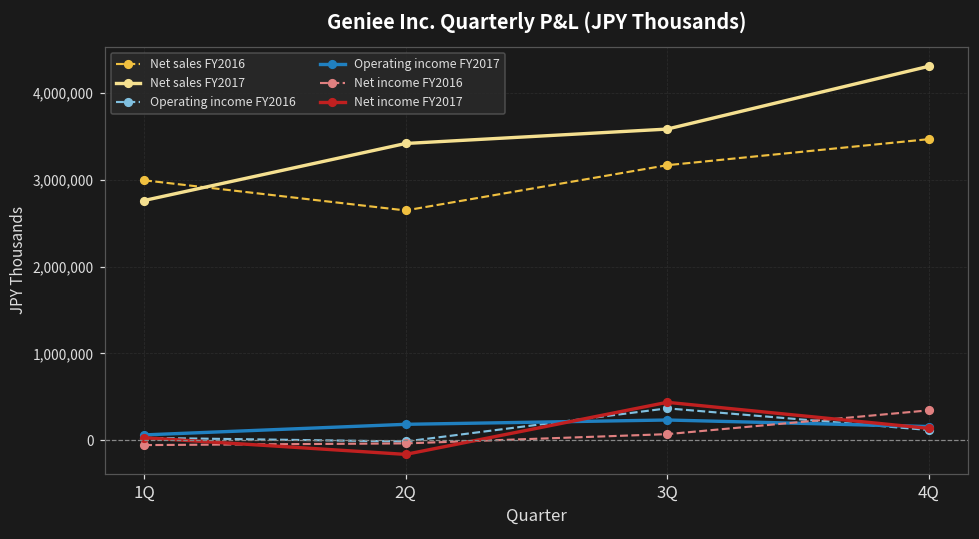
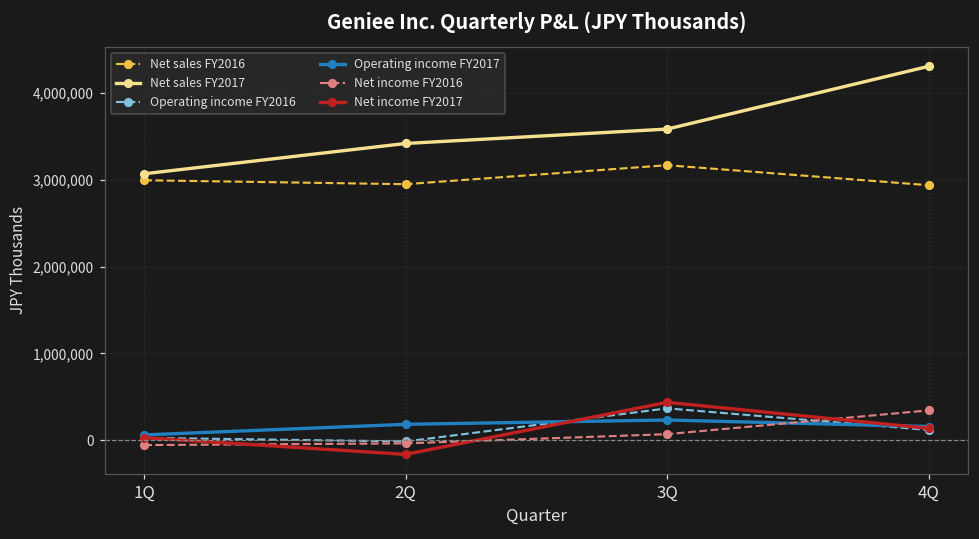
  {
    "Net sales FY2016": {
      "1Q": "3,000,000",
-     "2Q": "2,600,000",
+     "2Q": "2,900,000",
      "3Q": "3,200,000",
-     "4Q": "3,500,000"
+     "4Q": "2,900,000"
    },
    "Net sales FY2017": {
-     "1Q": "2,800,000",
+     "1Q": "3,100,000",
      "2Q": "3,400,000",
      "3Q": "3,600,000",
      "4Q": "4,300,000"
    },
    "Operating income FY2016": {
      "3Q": "400,000"
    },
    "Operating income FY2017": {
      "2Q": "200,000",
      "3Q": "200,000"
    },
    "Net income FY2016": {
      "1Q": "-100,000",
      "3Q": "100,000",
      "4Q": "300,000"
    },
    "Net income FY2017": {
      "2Q": "-200,000",
      "3Q": "400,000"
    }
  }
